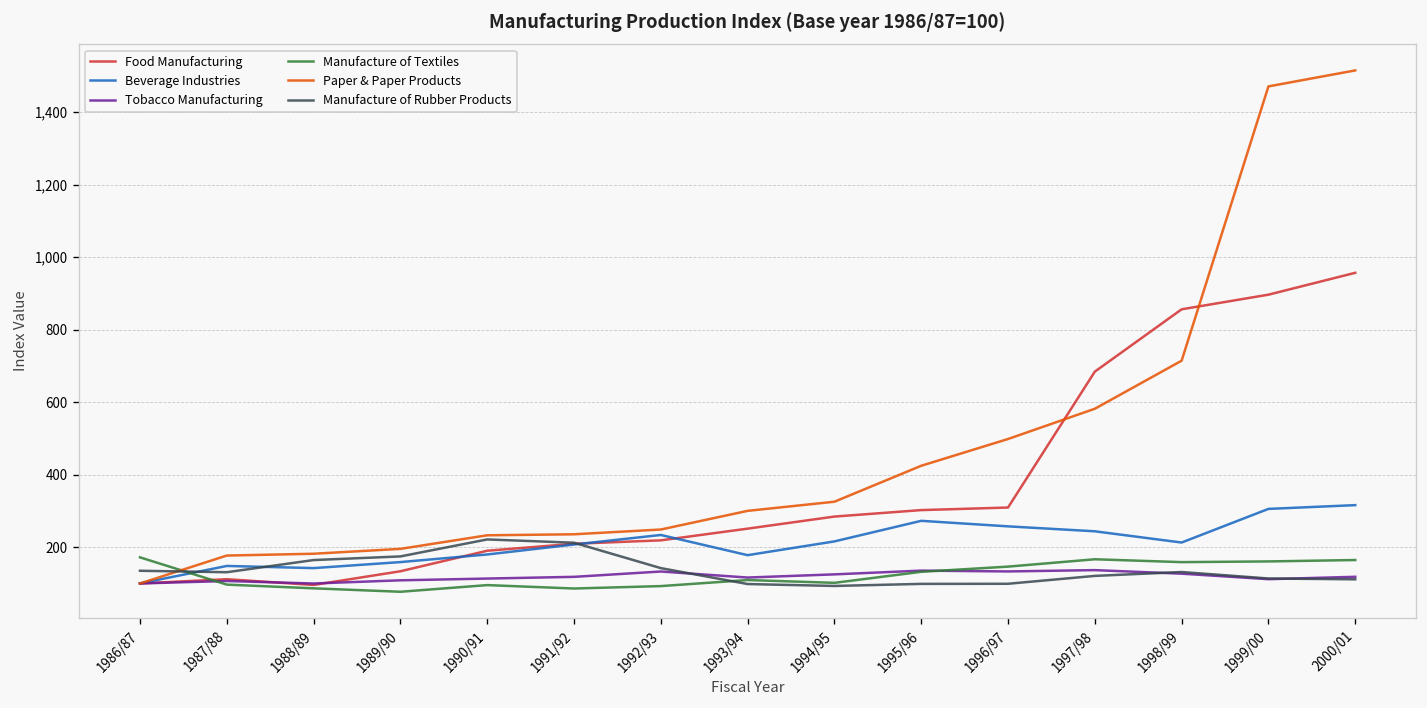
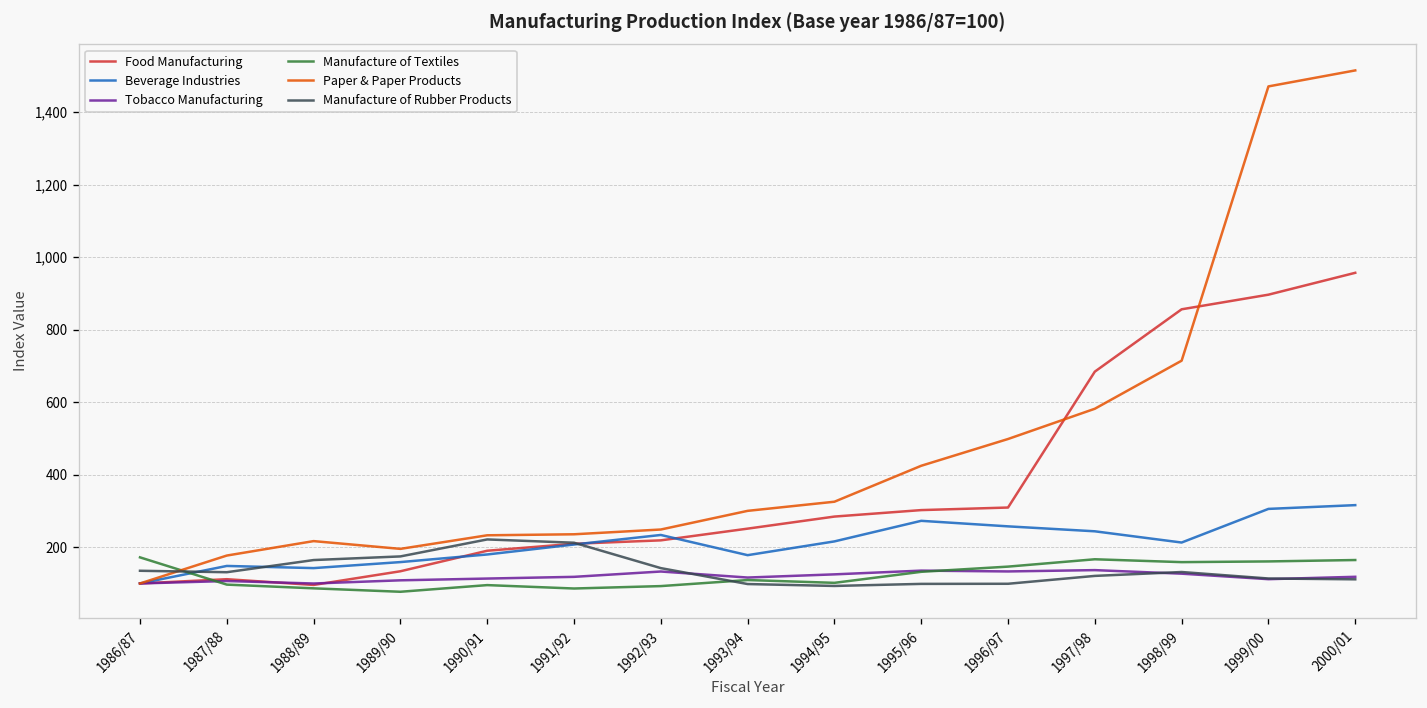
  {
    "Food Manufacturing": {
      "1989/90": "130",
      "1990/91": "190",
      "1992/93": "220",
      "1993/94": "250",
      "1994/95": "280",
      "1995/96": "300",
      "1996/97": "310",
      "1997/98": "680",
      "1998/99": "860",
      "1999/00": "900",
      "2000/01": "960"
    },
    "Beverage Industries": {
      "1987/88": "150",
      "1988/89": "140",
      "1989/90": "160",
      "1990/91": "180",
      "1992/93": "230",
      "1993/94": "180",
      "1994/95": "220",
      "1995/96": "270",
      "1996/97": "260",
      "1997/98": "240",
      "1998/99": "210",
      "1999/00": "310",
      "2000/01": "320"
    },
    "Tobacco Manufacturing": {
      "1989/90": "110",
      "1990/91": "110",
      "1991/92": "120",
      "1992/93": "130",
      "1994/95": "130",
      "1996/97": "130",
      "1997/98": "140"
    },
    "Manufacture of Textiles": {
      "1986/87": "170",
      "1987/88": "100",
      "1988/89": "90",
      "1989/90": "80",
      "1990/91": "100",
      "1991/92": "90",
      "1992/93": "90",
      "1994/95": "100",
      "1996/97": "150",
      "1997/98": "170",
      "1998/99": "160",
      "1999/00": "160",
      "2000/01": "160"
    },
    "Paper & Paper Products": {
      "1987/88": "180",
-     "1988/89": "180",
+     "1988/89": "220",
      "1989/90": "200",
      "1990/91": "230",
      "1991/92": "240",
      "1992/93": "250",
      "1993/94": "300",
      "1994/95": "330",
      "1995/96": "420",
      "1996/97": "500",
      "1997/98": "580",
      "1998/99": "710",
      "1999/00": "1,470",
      "2000/01": "1,520"
    },
    "Manufacture of Rubber Products": {
      "1986/87": "140",
      "1987/88": "130",
      "1988/89": "160",
      "1989/90": "170",
      "1990/91": "220",
      "1992/93": "140",
      "1993/94": "100",
      "1994/95": "90",
      "1995/96": "100",
      "1996/97": "100",
      "1997/98": "120"
    }
  }
